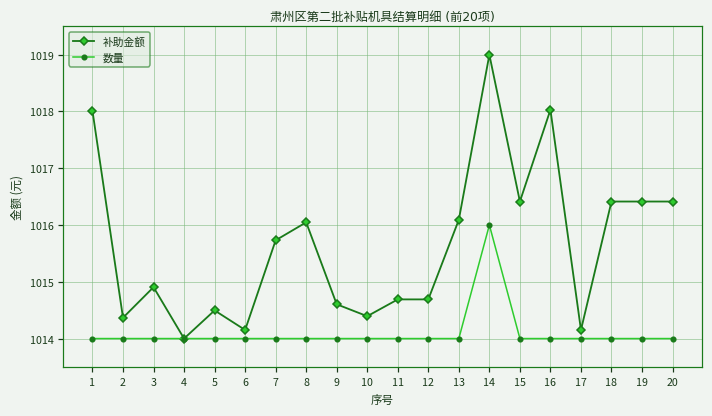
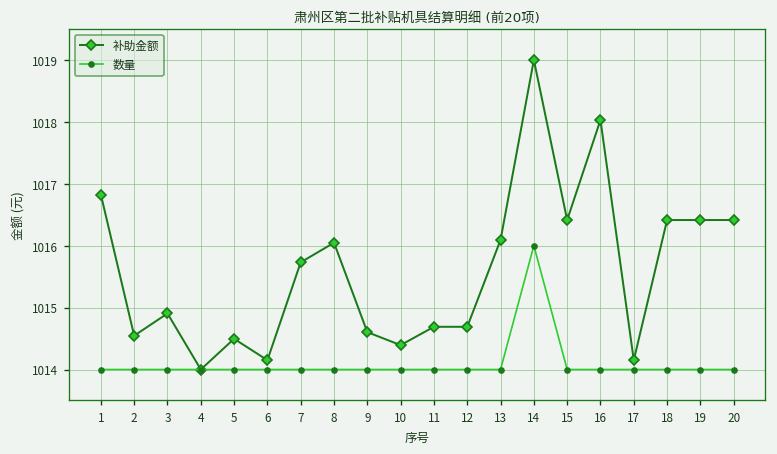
  {
    "补助金额": {
-     "1": 1018.0,
-     "2": 1014.4,
+     "1": 1016.8,
+     "2": 1014.5,
      "3": 1014.9,
      "5": 1014.5,
      "6": 1014.2,
      "7": 1015.7,
      "8": 1016.0,
      "9": 1014.6,
      "10": 1014.4,
      "11": 1014.7,
      "12": 1014.7,
      "13": 1016.1,
      "14": 1019.0,
      "15": 1016.4,
      "16": 1018.0,
      "17": 1014.2,
      "18": 1016.4,
      "19": 1016.4,
      "20": 1016.4
    },
    "数量": {
      "1": 1014.0,
      "2": 1014.0,
      "3": 1014.0,
      "5": 1014.0,
      "6": 1014.0,
      "7": 1014.0,
      "8": 1014.0,
      "9": 1014.0,
      "10": 1014.0,
      "11": 1014.0,
      "12": 1014.0,
      "13": 1014.0,
      "14": 1016.0,
      "15": 1014.0,
      "16": 1014.0,
      "17": 1014.0,
      "18": 1014.0,
      "19": 1014.0,
      "20": 1014.0
    }
  }
